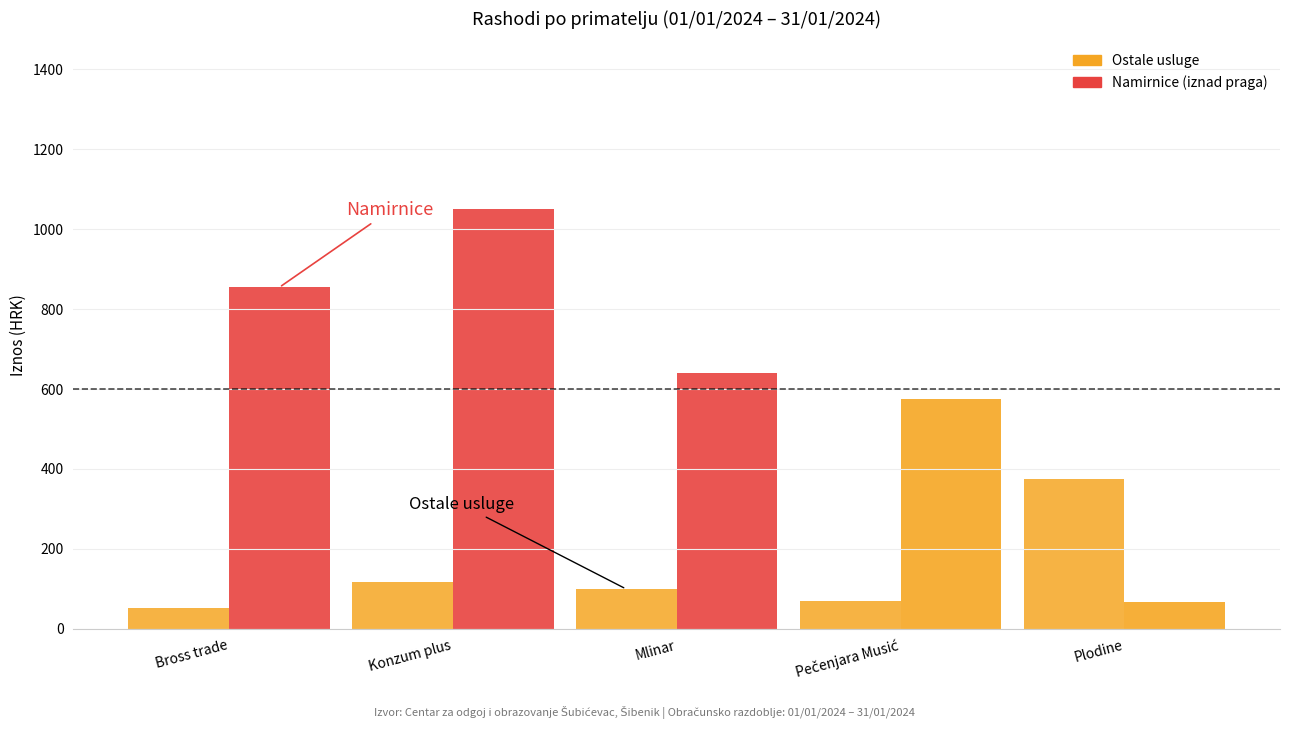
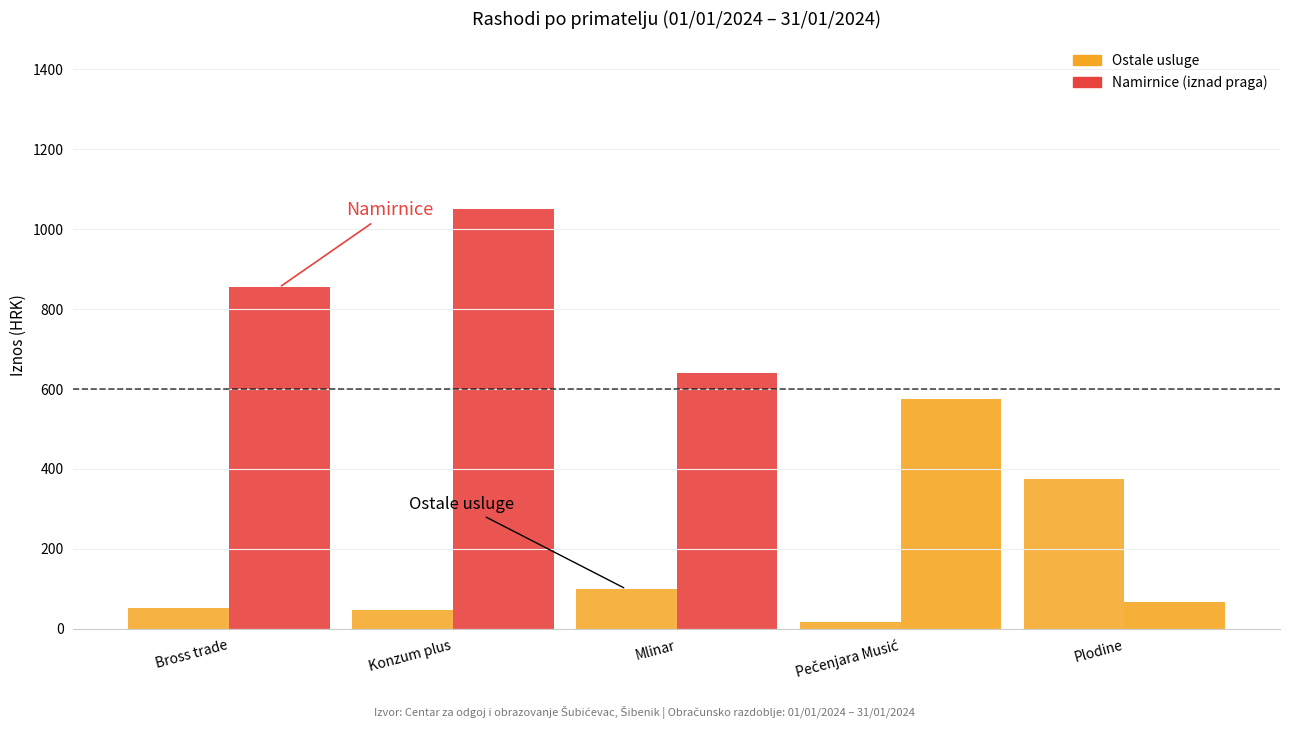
  {
    "Ostale usluge": {
      "Bross trade": 50,
-     "Konzum plus": 120,
+     "Konzum plus": 50,
      "Mlinar": 100,
-     "Pečenjara Musić": 70,
+     "Pečenjara Musić": 20,
      "Plodine": 370
    }
  }
